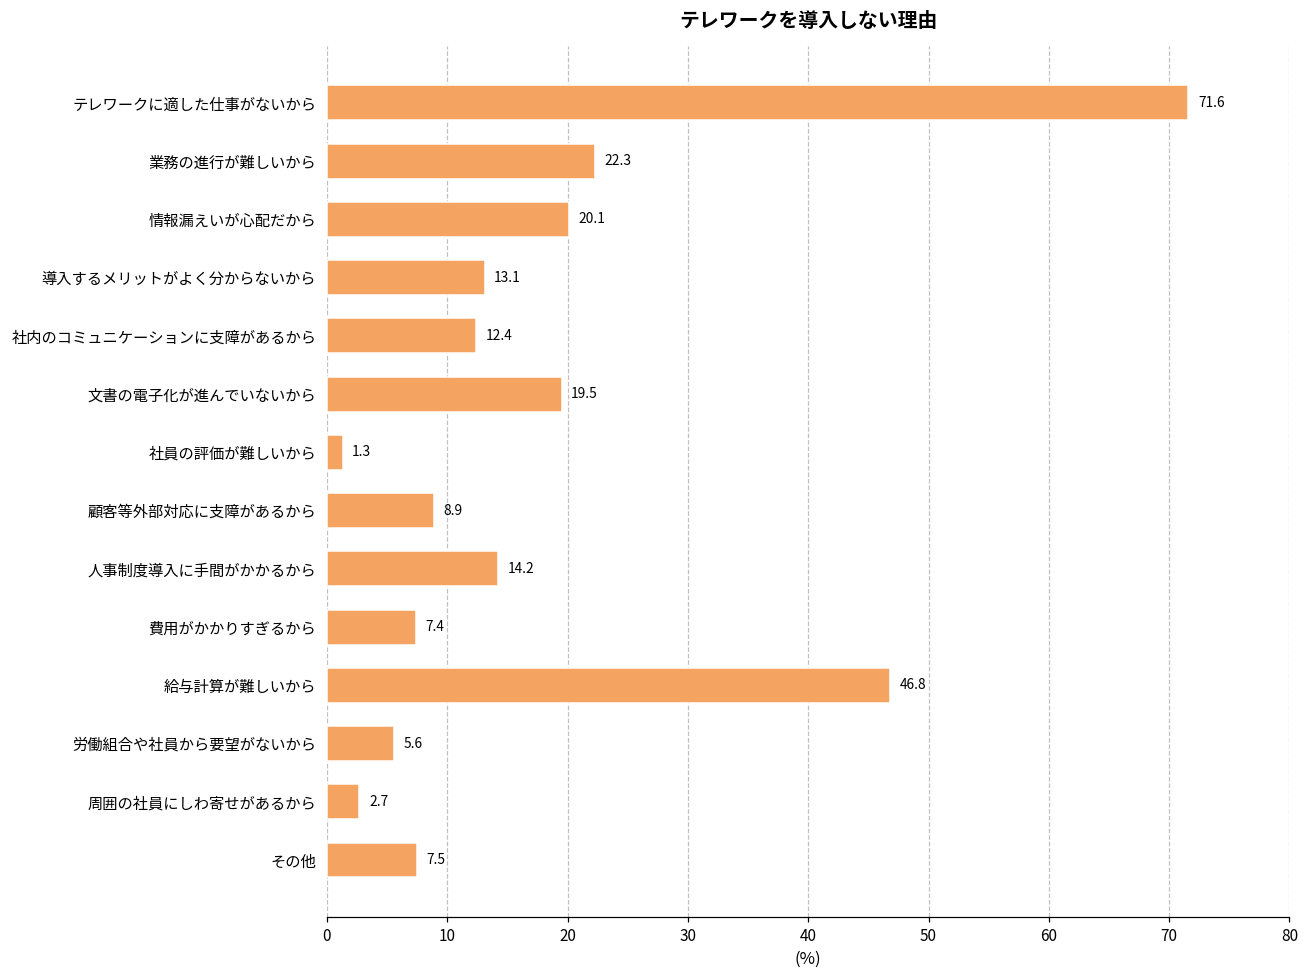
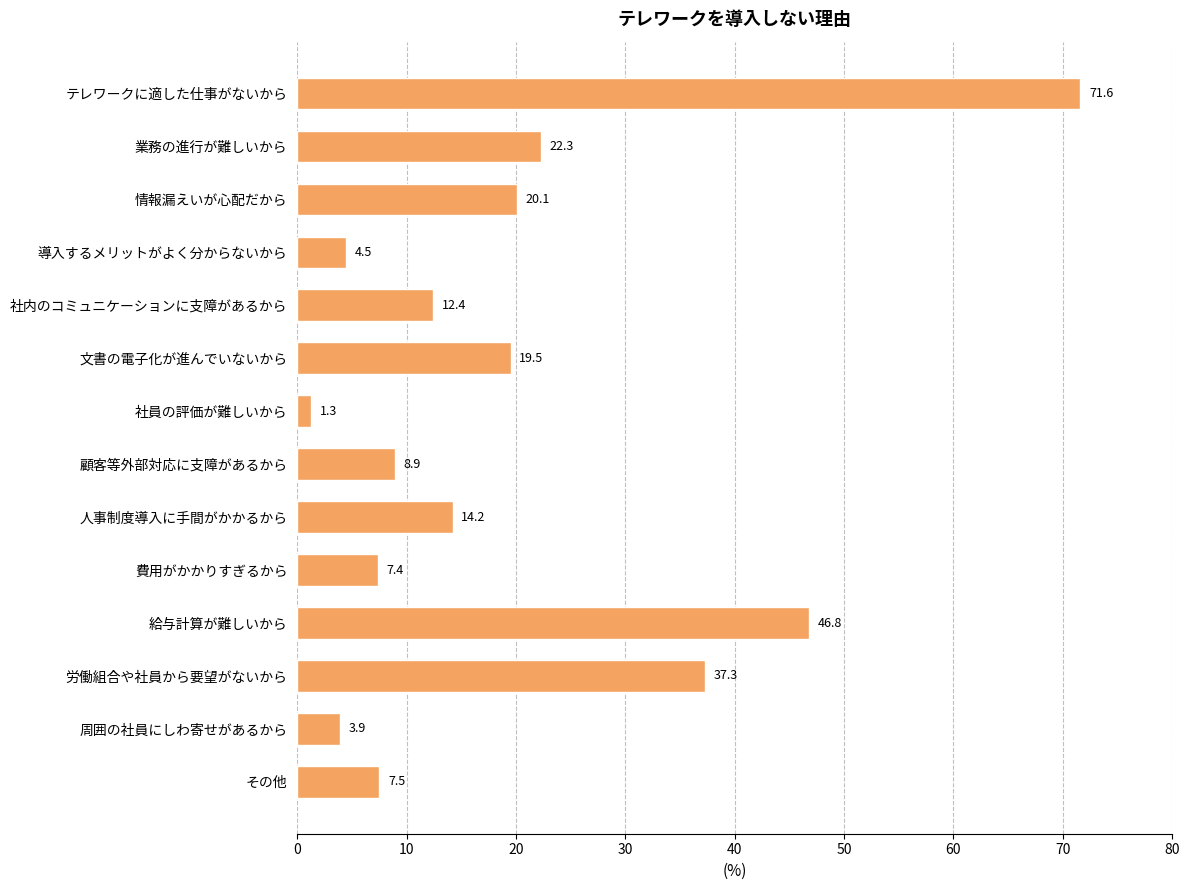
  {
    "テレワークに適した仕事がないから": 71.6,
    "業務の進行が難しいから": 22.3,
    "情報漏えいが心配だから": 20.1,
-   "導入するメリットがよく分からないから": 13.1,
+   "導入するメリットがよく分からないから": 4.5,
    "社内のコミュニケーションに支障があるから": 12.4,
    "文書の電子化が進んでいないから": 19.5,
    "社員の評価が難しいから": 1.3,
    "顧客等外部対応に支障があるから": 8.9,
    "人事制度導入に手間がかかるから": 14.2,
    "費用がかかりすぎるから": 7.4,
    "給与計算が難しいから": 46.8,
-   "労働組合や社員から要望がないから": 5.6,
-   "周囲の社員にしわ寄せがあるから": 2.7,
+   "労働組合や社員から要望がないから": 37.3,
+   "周囲の社員にしわ寄せがあるから": 3.9,
    "その他": 7.5
  }
